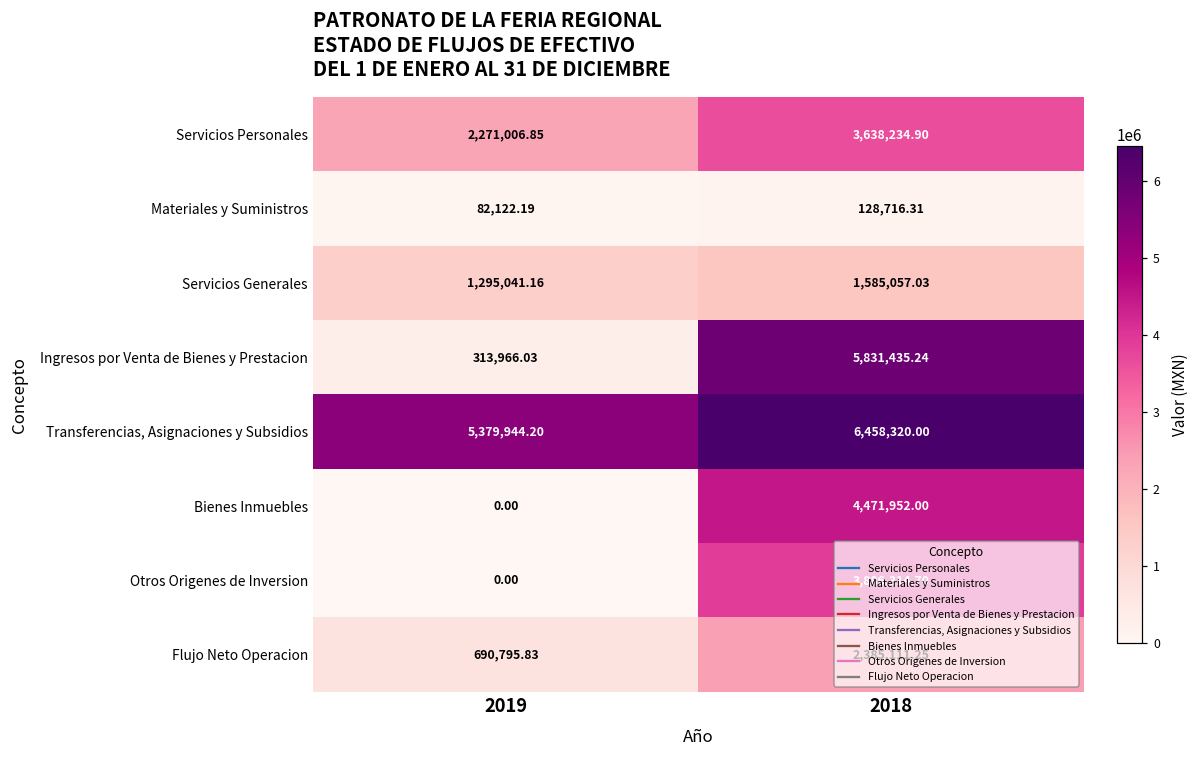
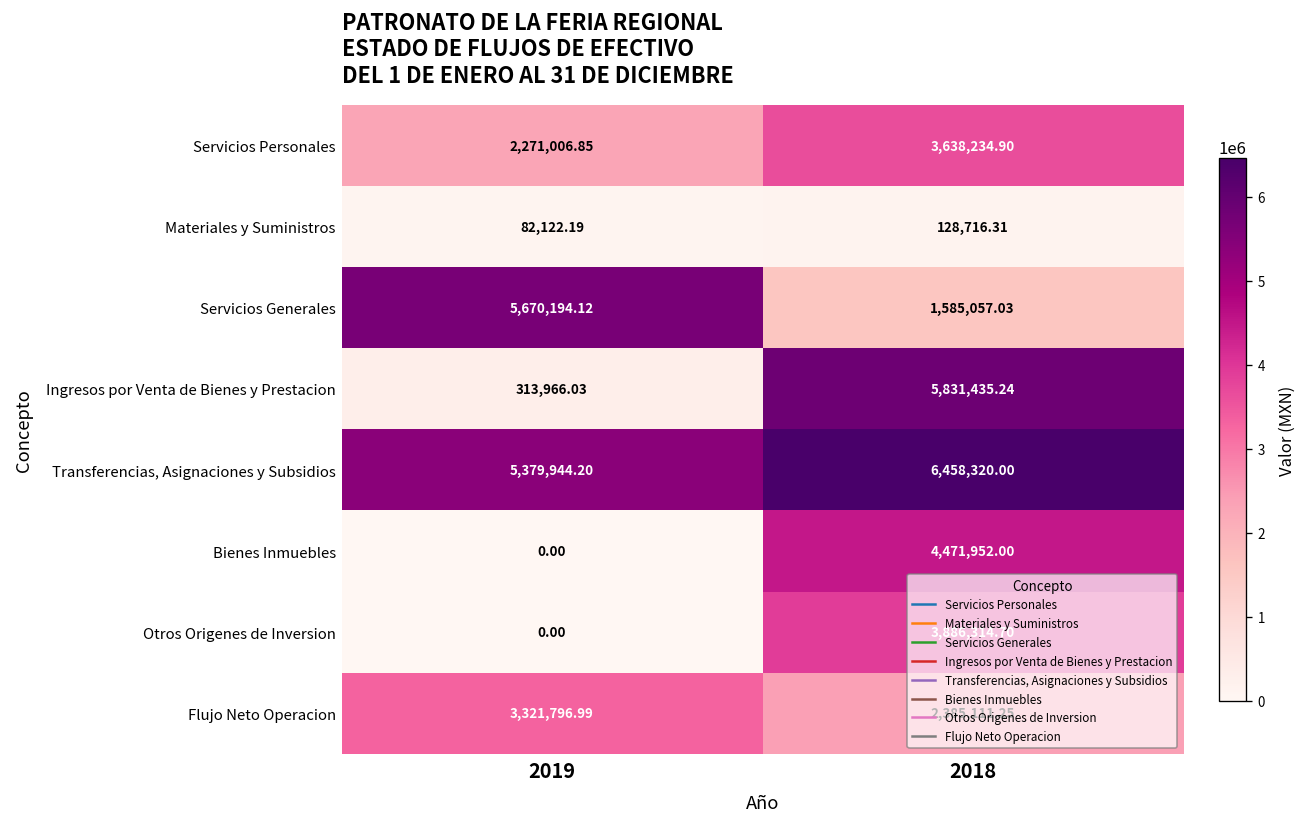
  {
    "Servicios Personales": {
      "2019": "2,271,006.85",
      "2018": "3,638,234.90"
    },
    "Materiales y Suministros": {
      "2019": "82,122.19",
      "2018": "128,716.31"
    },
    "Servicios Generales": {
-     "2019": "1,295,041.16",
+     "2019": "5,670,194.12",
      "2018": "1,585,057.03"
    },
    "Ingresos por Venta de Bienes y Prestacion": {
      "2019": "313,966.03",
      "2018": "5,831,435.24"
    },
    "Transferencias, Asignaciones y Subsidios": {
      "2019": "5,379,944.20",
      "2018": "6,458,320.00"
    },
    "Bienes Inmuebles": {
      "2019": "0.00",
      "2018": "4,471,952.00"
    },
    "Otros Origenes de Inversion": {
      "2019": "0.00"
    },
    "Flujo Neto Operacion": {
-     "2019": "690,795.83"
+     "2019": "3,321,796.99"
    }
  }
